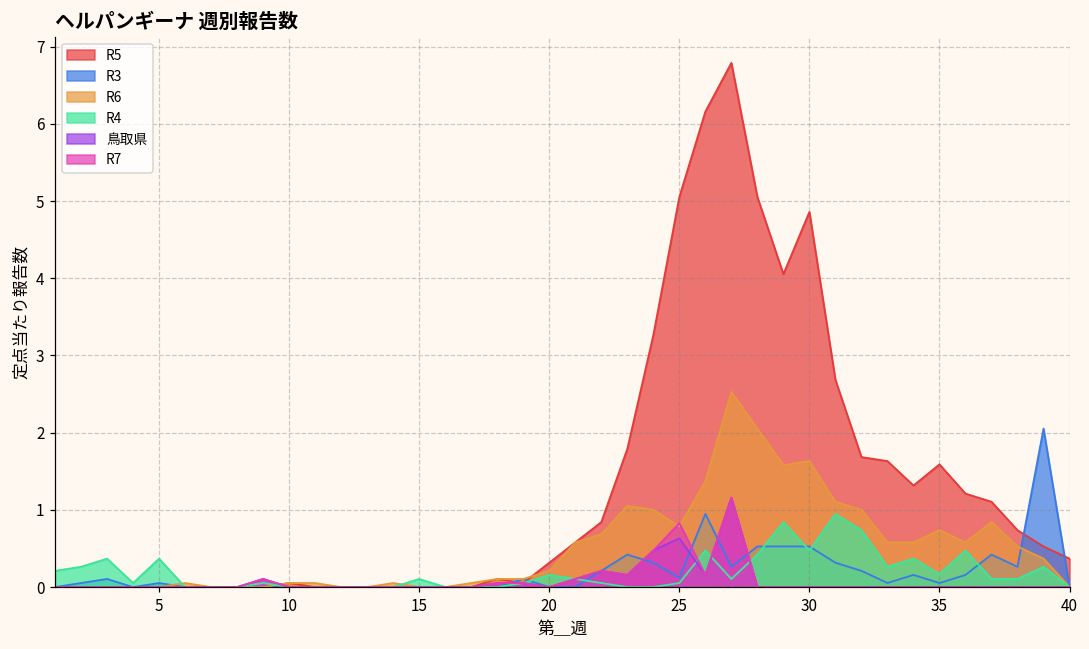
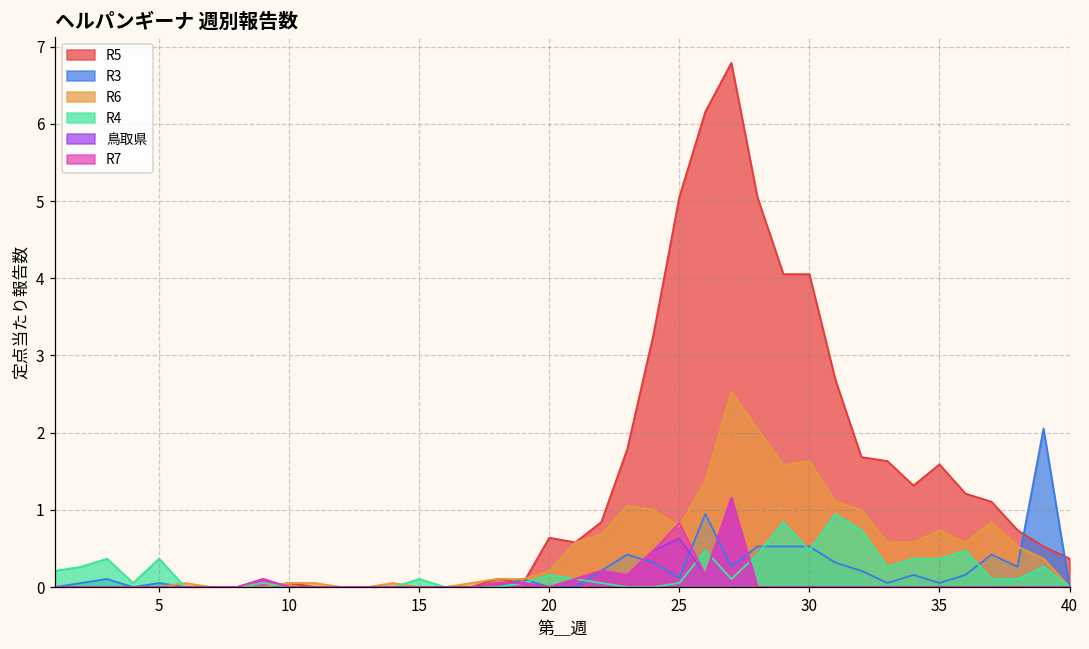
  {
    "R5": {
-     "20": 0.3,
+     "20": 0.6,
      "25": 5.1,
-     "30": 4.9,
+     "30": 4.1,
      "35": 1.6,
      "40": 0.4
    },
    "R3": {
      "5": 0.1,
      "25": 0.1,
      "30": 0.5,
      "35": 0.1
    },
    "R6": {
      "20": 0.2,
      "25": 0.8,
      "30": 1.6,
      "35": 0.7
    },
    "R4": {
      "5": 0.4,
      "15": 0.1,
      "20": 0.2,
      "25": 0.1,
      "30": 0.5,
-     "35": 0.2
+     "35": 0.4
    },
    "鳥取県": {
      "25": 0.6
    },
    "R7": {
      "25": 0.8
    }
  }
